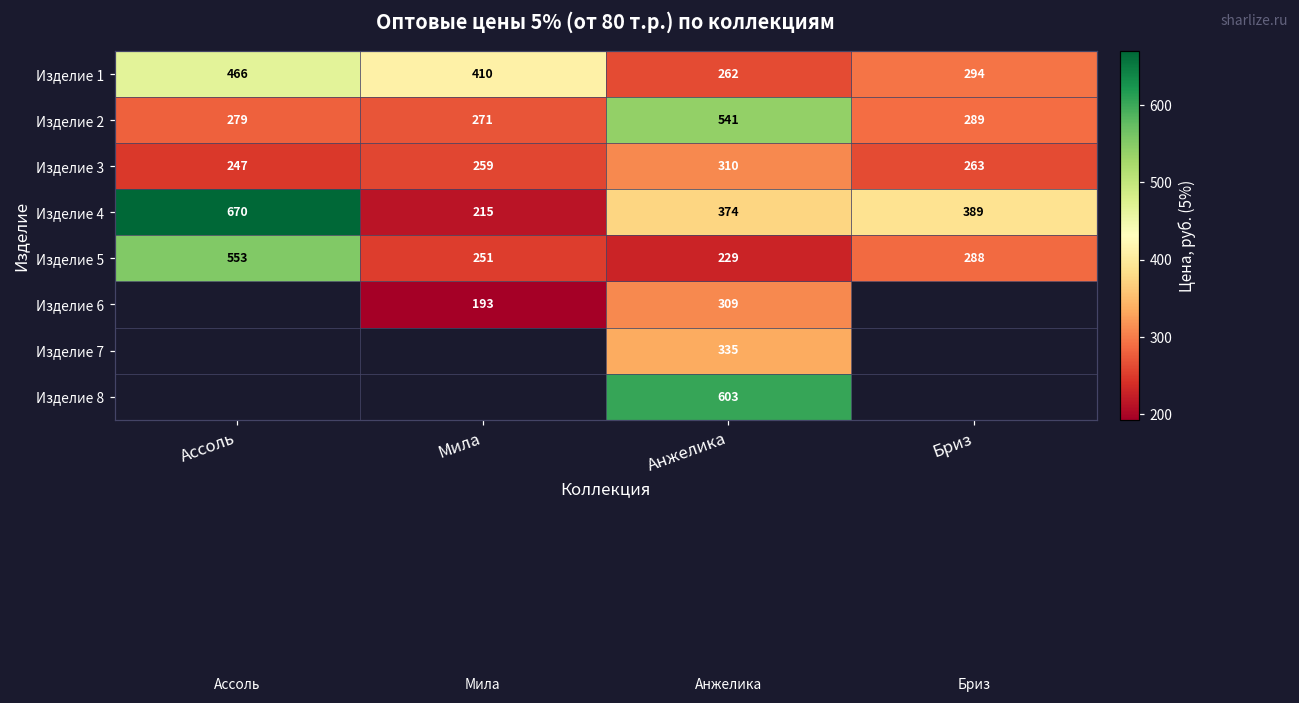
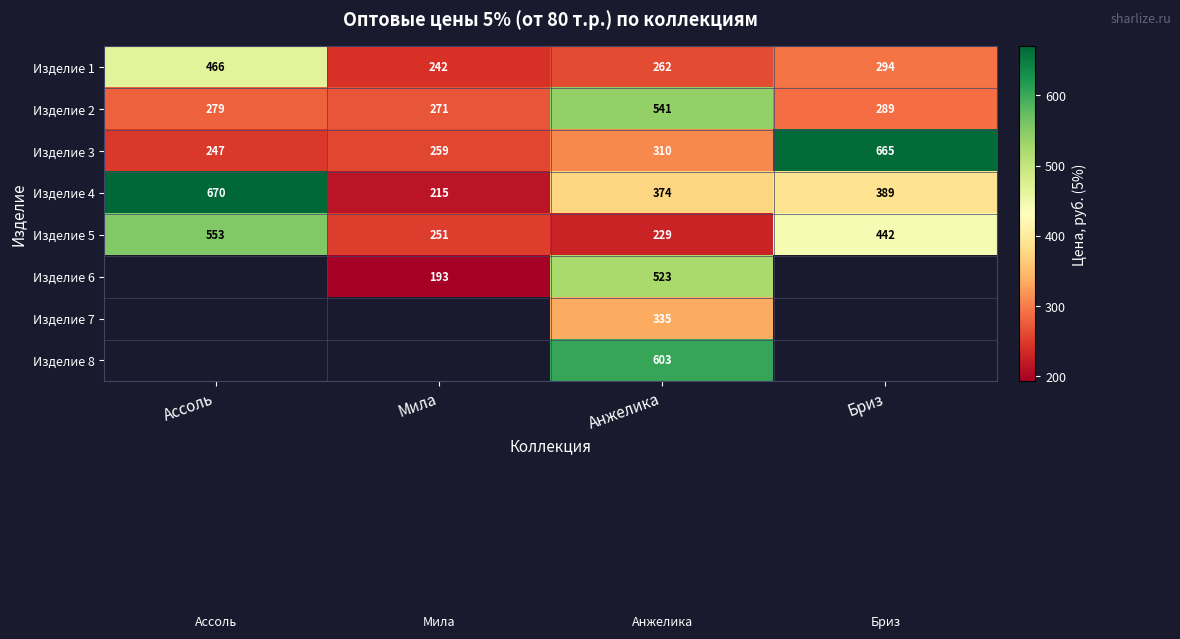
  {
    "Изделие 1": {
      "Ассоль": 466,
-     "Мила": 410,
+     "Мила": 242,
      "Анжелика": 262,
      "Бриз": 294
    },
    "Изделие 2": {
      "Ассоль": 279,
      "Мила": 271,
      "Анжелика": 541,
      "Бриз": 289
    },
    "Изделие 3": {
      "Ассоль": 247,
      "Мила": 259,
      "Анжелика": 310,
-     "Бриз": 263
+     "Бриз": 665
    },
    "Изделие 4": {
      "Ассоль": 670,
      "Мила": 215,
      "Анжелика": 374,
      "Бриз": 389
    },
    "Изделие 5": {
      "Ассоль": 553,
      "Мила": 251,
      "Анжелика": 229,
-     "Бриз": 288
+     "Бриз": 442
    },
    "Изделие 6": {
      "Мила": 193,
-     "Анжелика": 309
+     "Анжелика": 523
    },
    "Изделие 7": {
      "Анжелика": 335
    },
    "Изделие 8": {
      "Анжелика": 603
    }
  }
